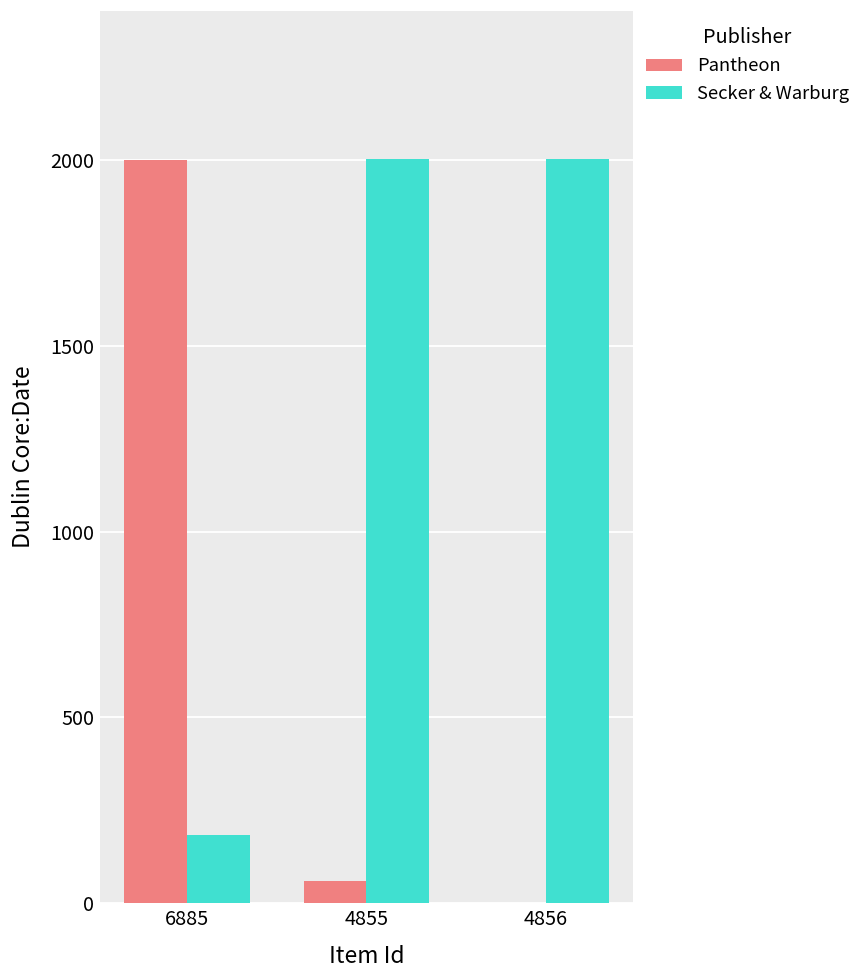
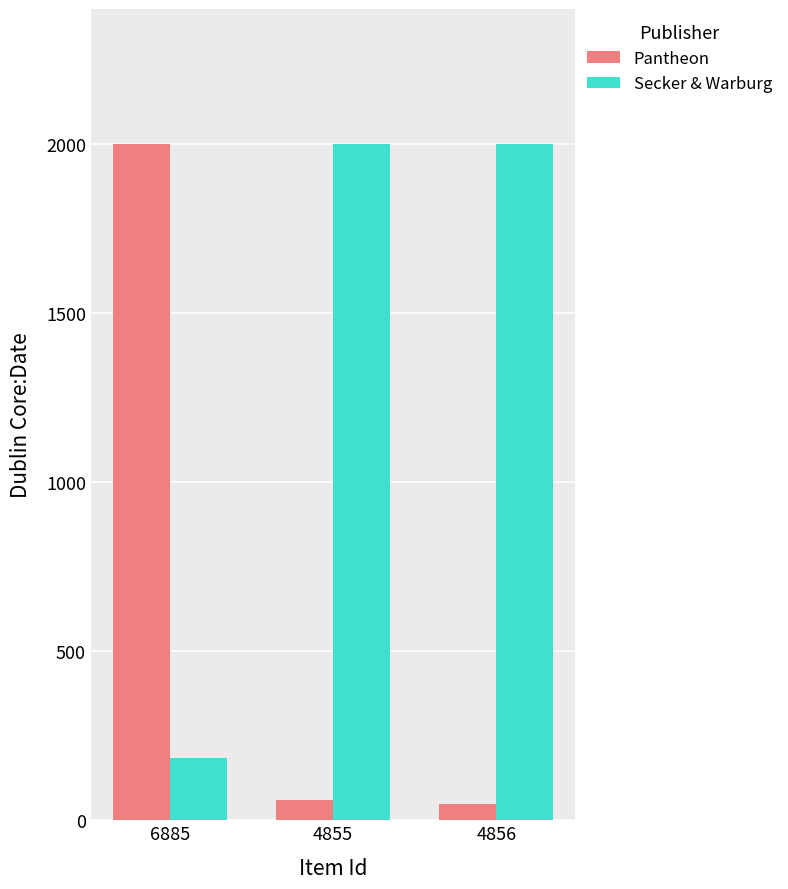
  {
    "Pantheon": {
      "6885": 2000,
      "4855": 60,
-     "4856": 0
+     "4856": 50
    },
    "Secker & Warburg": {
      "6885": 180,
      "4855": 2000,
      "4856": 2000
    }
  }
